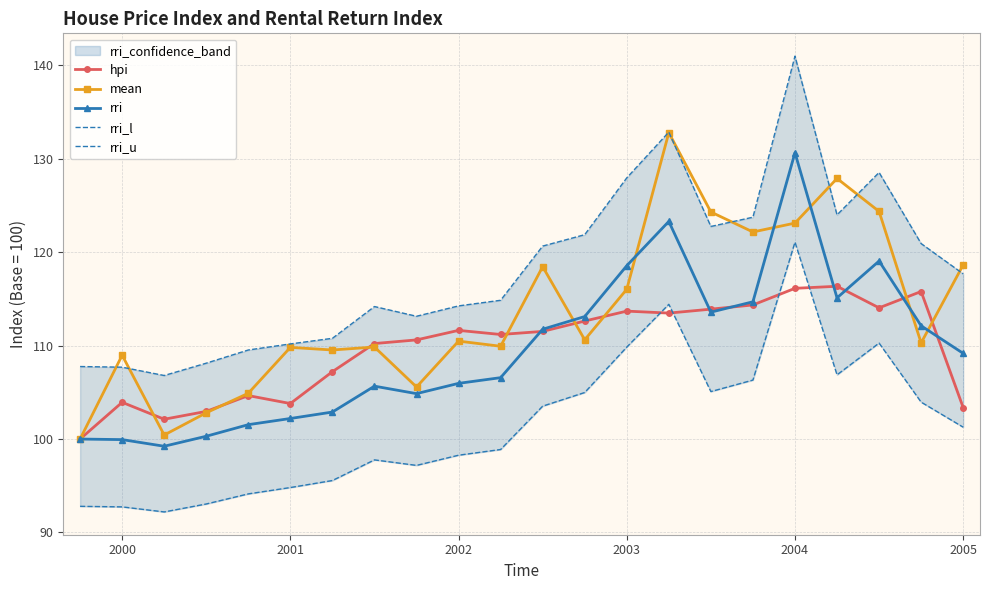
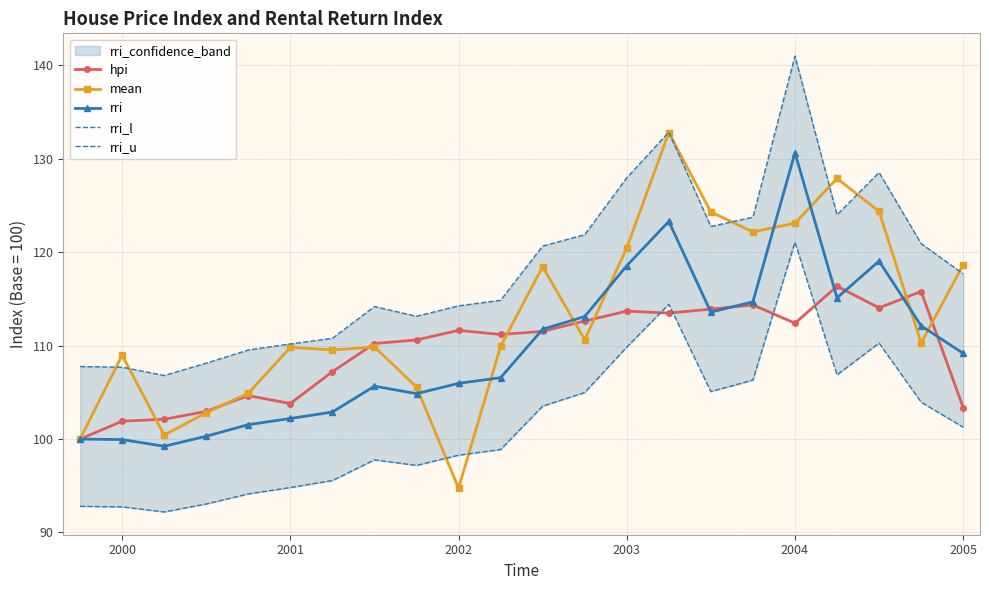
  {
    "hpi": {
-     "2000": 104,
+     "2000": 102,
      "2001": 104,
      "2002": 112,
      "2003": 114,
-     "2004": 116,
+     "2004": 112,
      "2005": 103
    },
    "mean": {
      "2000": 109,
      "2001": 110,
-     "2002": 110,
-     "2003": 116,
+     "2002": 95,
+     "2003": 120,
      "2004": 123,
      "2005": 119
    }
  }
